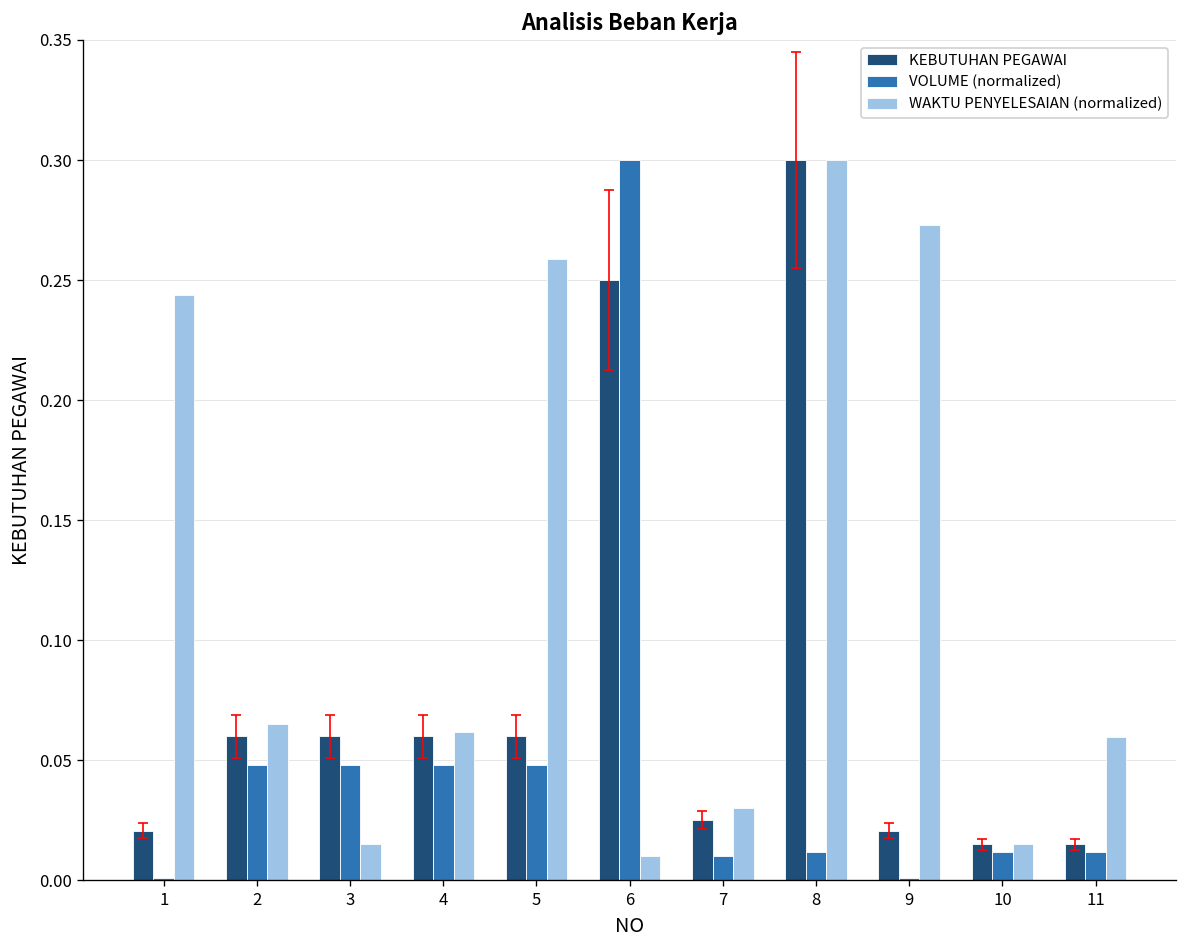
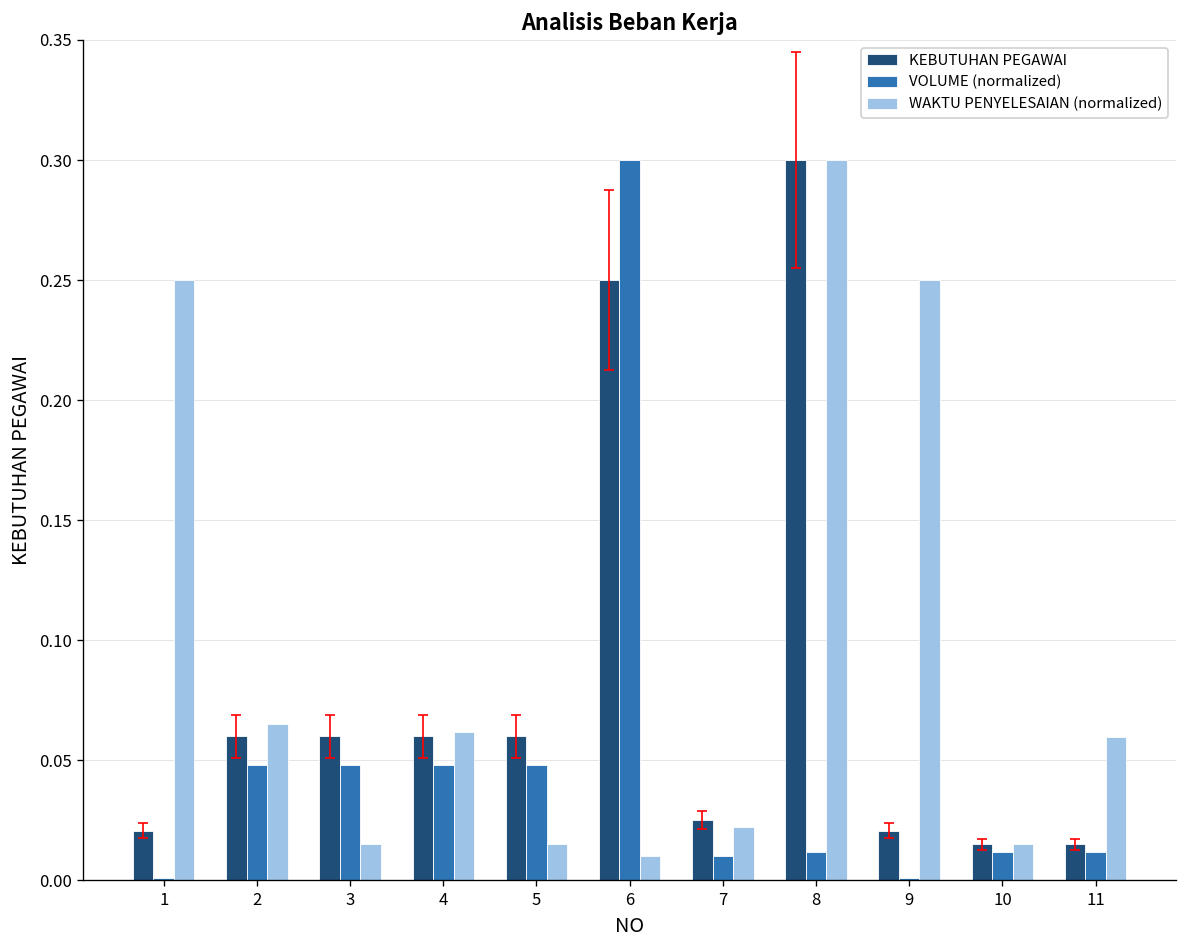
  {
    "KEBUTUHAN PEGAWAI": {
      "1": 0.021,
      "2": 0.060,
      "3": 0.060,
      "4": 0.060,
      "5": 0.060,
      "6": 0.250,
      "7": 0.025,
      "8": 0.300,
      "9": 0.021,
      "10": 0.015,
      "11": 0.015
    },
    "WAKTU PENYELESAIAN (normalized)": {
-     "1": 0.244,
+     "1": 0.250,
      "2": 0.065,
      "3": 0.015,
      "4": 0.062,
-     "5": 0.259,
+     "5": 0.015,
      "6": 0.010,
-     "7": 0.030,
+     "7": 0.022,
      "8": 0.300,
-     "9": 0.273,
+     "9": 0.250,
      "10": 0.015,
      "11": 0.060
    }
  }
